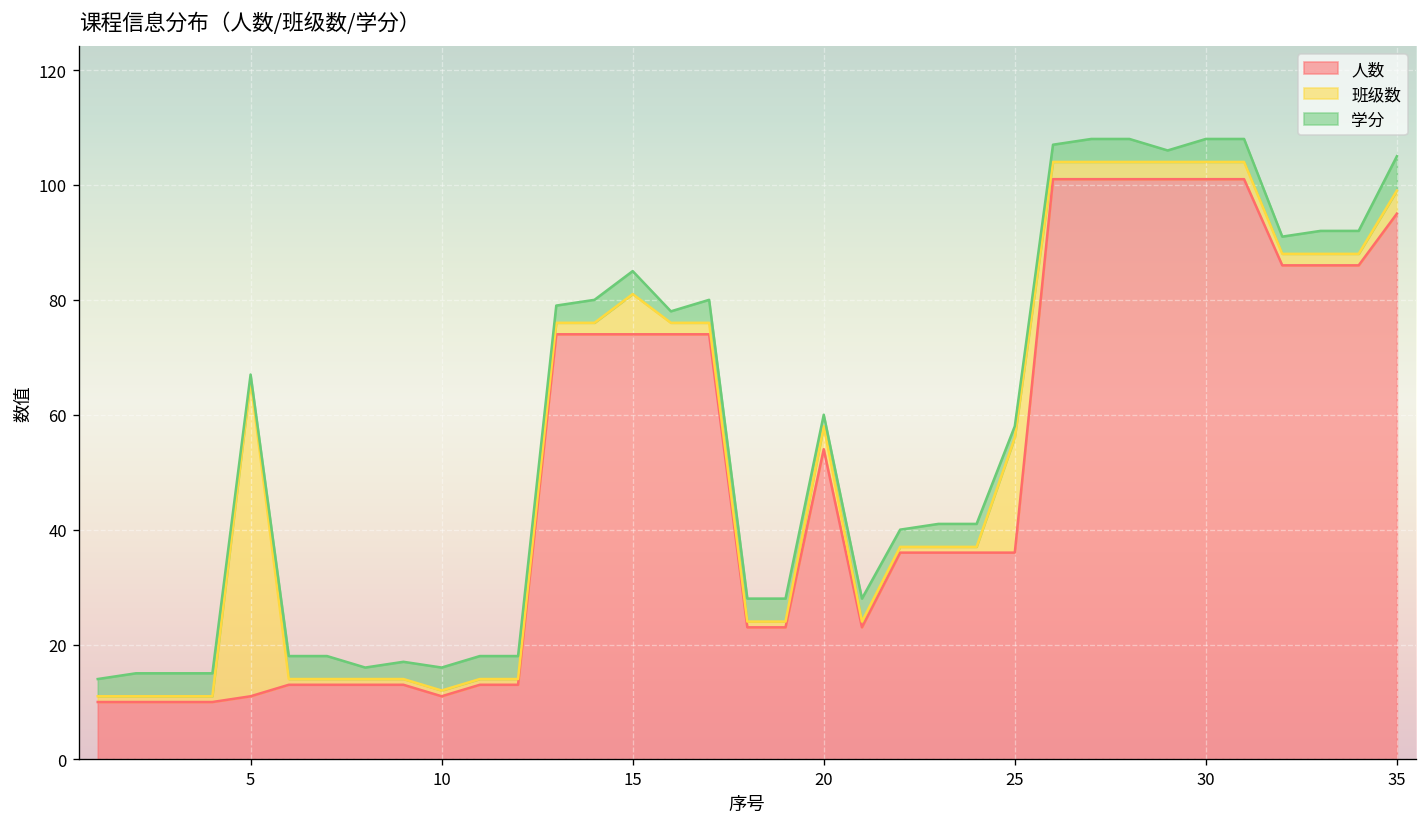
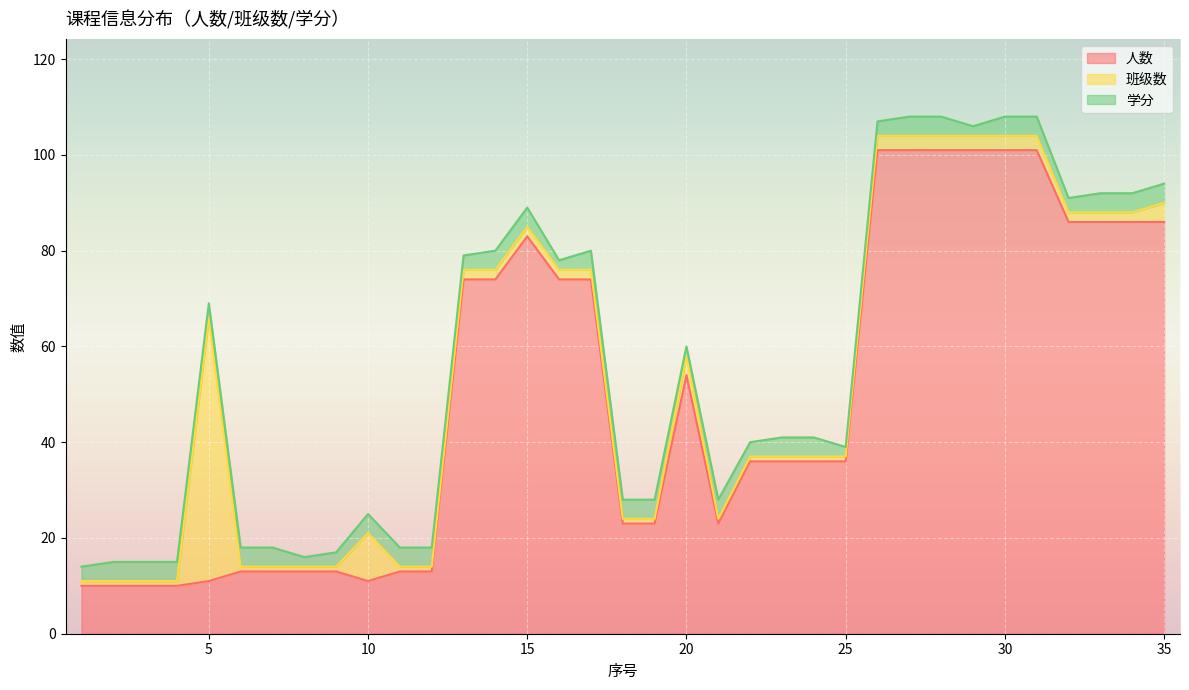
  {
    "人数": {
      "5": 11,
      "10": 11,
-     "15": 74,
+     "15": 83,
      "20": 54,
      "25": 36,
      "30": 101,
-     "35": 95
+     "35": 86
    },
    "班级数": {
      "5": 55,
-     "10": 1,
-     "15": 7,
+     "10": 10,
+     "15": 2,
      "20": 4,
-     "25": 20,
+     "25": 1,
      "30": 3,
      "35": 4
    },
    "学分": {
-     "5": 1,
+     "5": 3,
      "10": 4,
      "15": 4,
      "20": 2,
      "25": 2,
      "30": 4,
-     "35": 6
+     "35": 4
    }
  }
